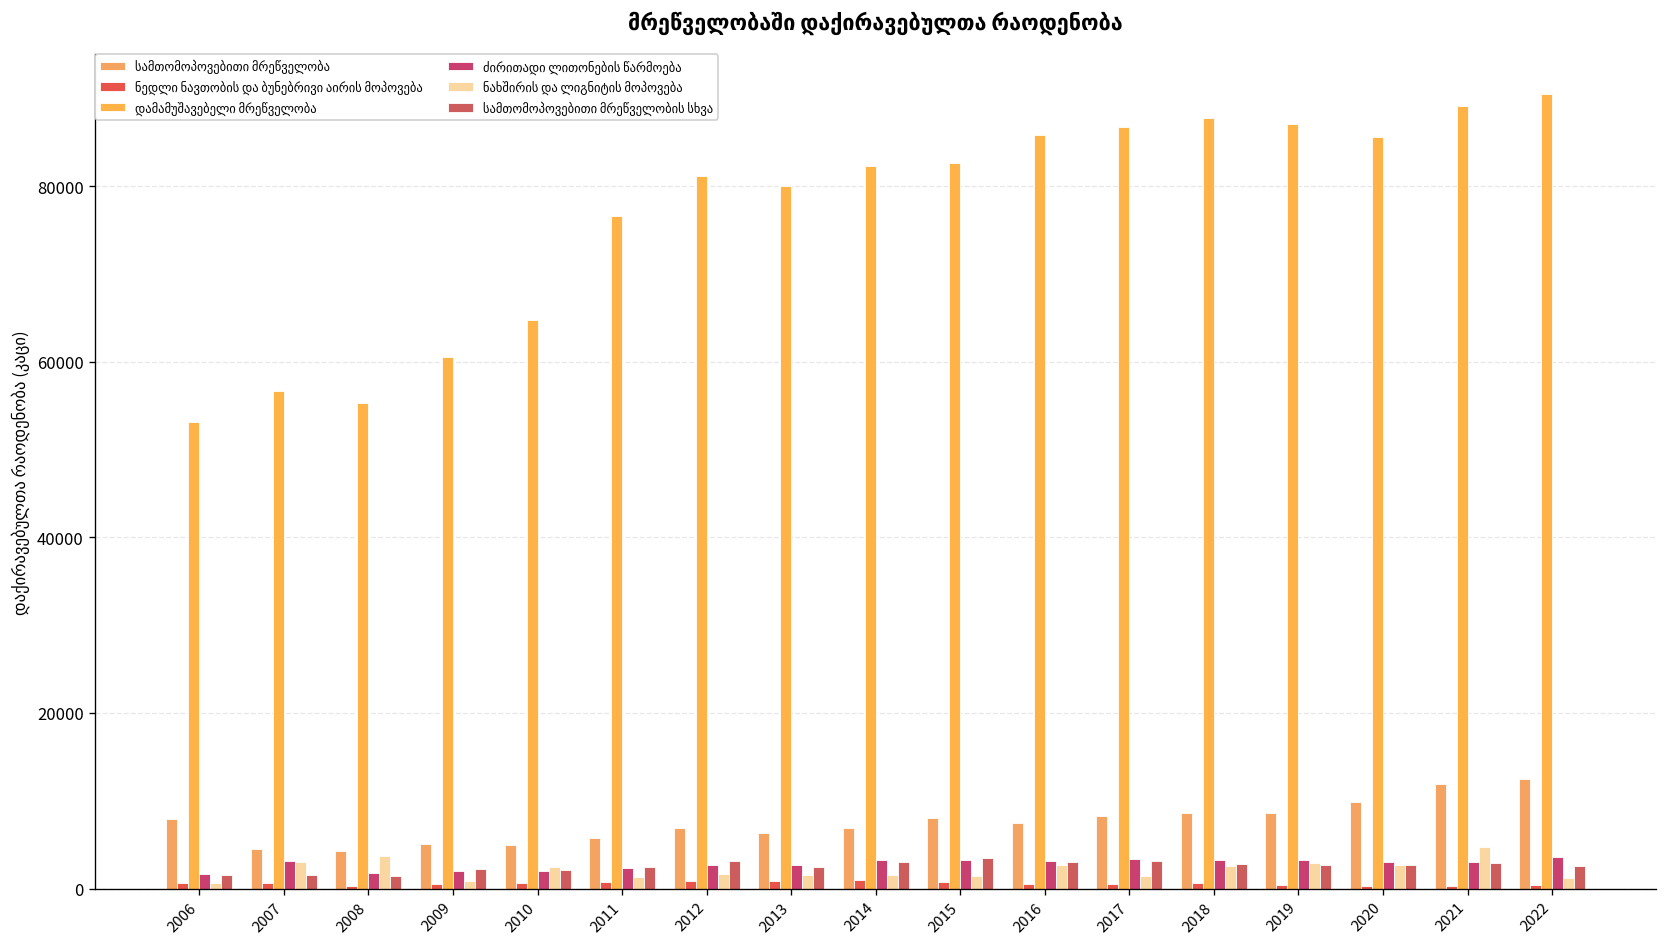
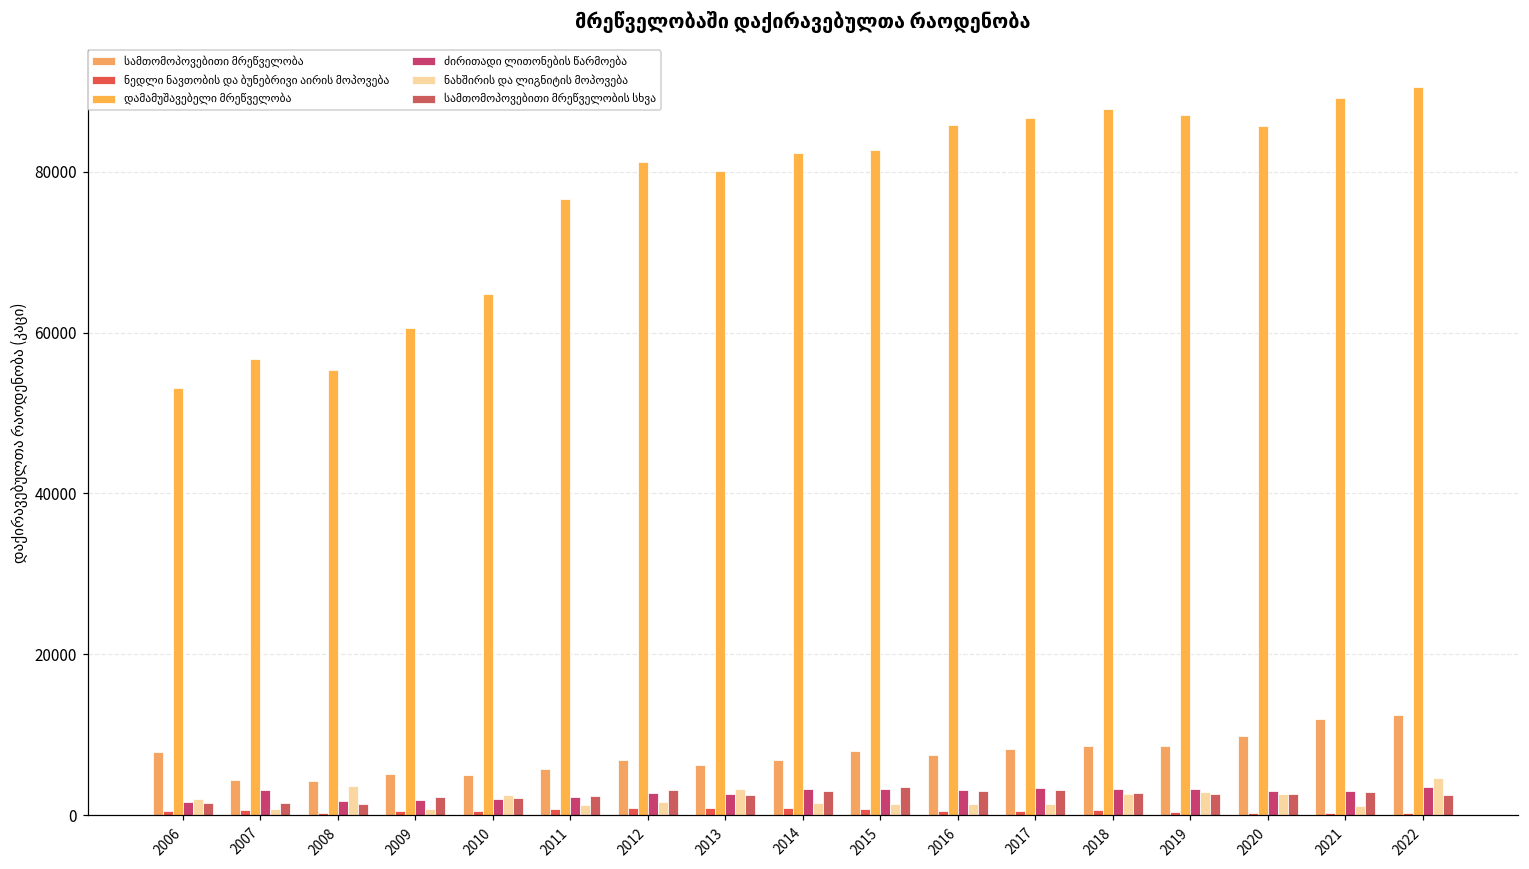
  {
    "ნახშირის და ლიგნიტის მოპოვება": {
-     "2006": 1000,
-     "2007": 3000,
+     "2006": 2000,
+     "2007": 1000,
      "2008": 4000,
      "2009": 1000,
      "2010": 2000,
      "2011": 1000,
      "2012": 2000,
-     "2013": 2000,
+     "2013": 3000,
      "2014": 2000,
      "2015": 1000,
-     "2016": 3000,
+     "2016": 1000,
      "2017": 1000,
      "2018": 3000,
      "2019": 3000,
      "2020": 3000,
-     "2021": 5000,
-     "2022": 1000
+     "2021": 1000,
+     "2022": 5000
    }
  }
